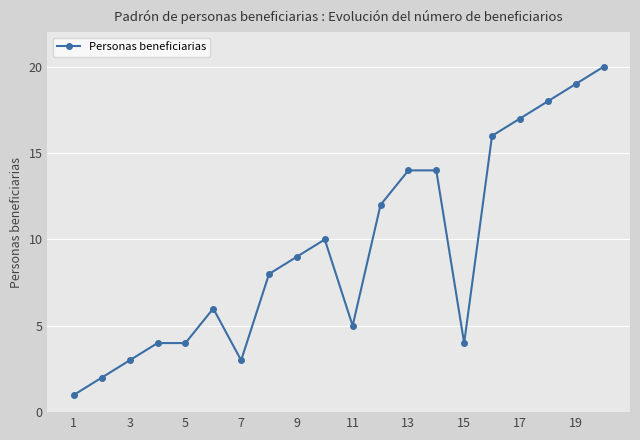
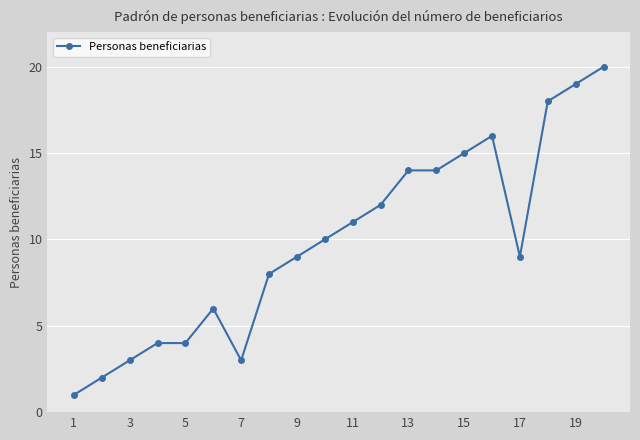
  {
    "1": 1,
    "3": 3,
    "5": 4,
    "7": 3,
    "9": 9,
-   "11": 5,
+   "11": 11,
    "13": 14,
-   "15": 4,
-   "17": 17,
+   "15": 15,
+   "17": 9,
    "19": 19
  }
